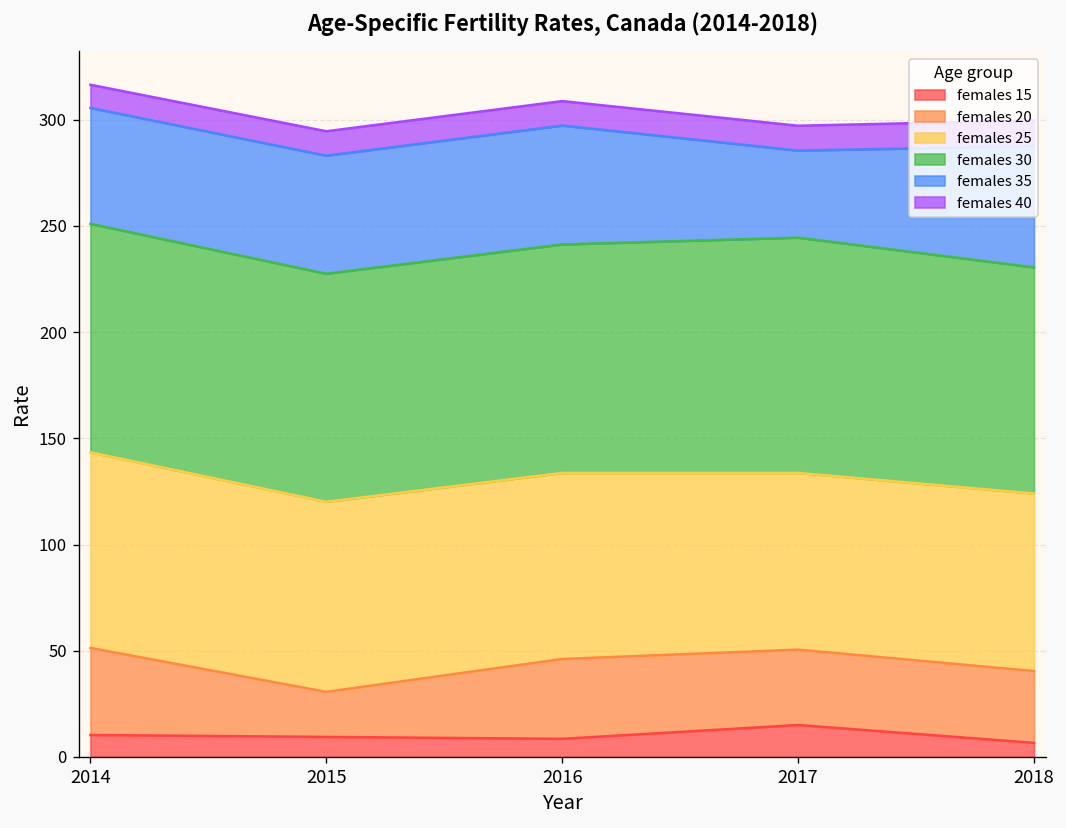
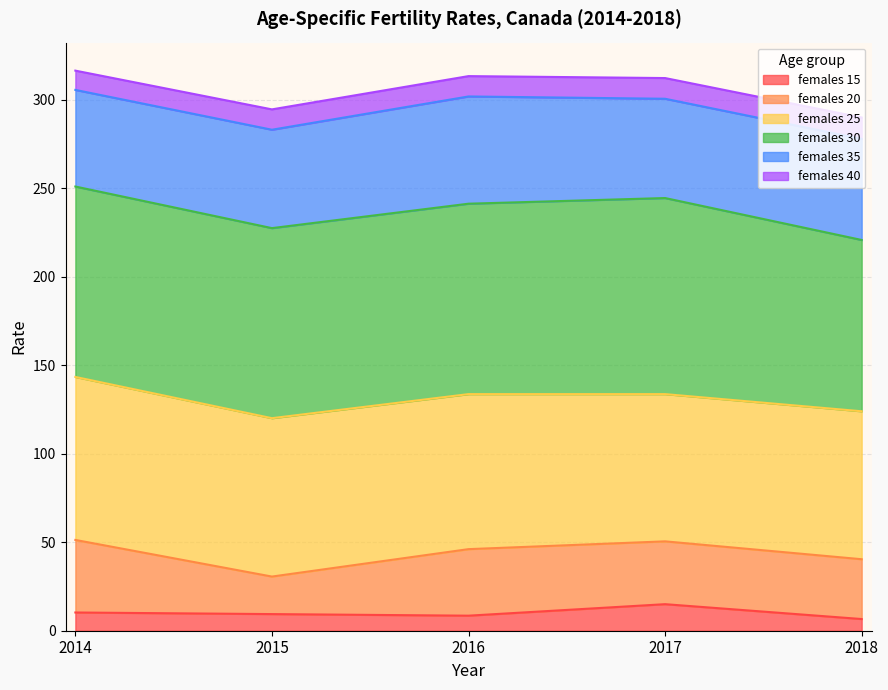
  {
    "females 15": {
      "2014": 10,
      "2015": 9,
      "2016": 9,
      "2017": 15,
      "2018": 7
    },
    "females 20": {
      "2014": 41,
      "2015": 21,
      "2016": 38,
      "2017": 36,
      "2018": 34
    },
    "females 25": {
      "2014": 92,
      "2015": 90,
      "2016": 88,
      "2017": 83,
      "2018": 84
    },
    "females 30": {
      "2014": 108,
      "2015": 107,
      "2016": 108,
      "2017": 111,
-     "2018": 107
+     "2018": 97
    },
    "females 35": {
      "2014": 55,
      "2015": 56,
-     "2016": 56,
-     "2017": 41
+     "2016": 61,
+     "2017": 56
    },
    "females 40": {
      "2014": 11,
      "2015": 12,
      "2016": 12,
      "2017": 12
    }
  }
